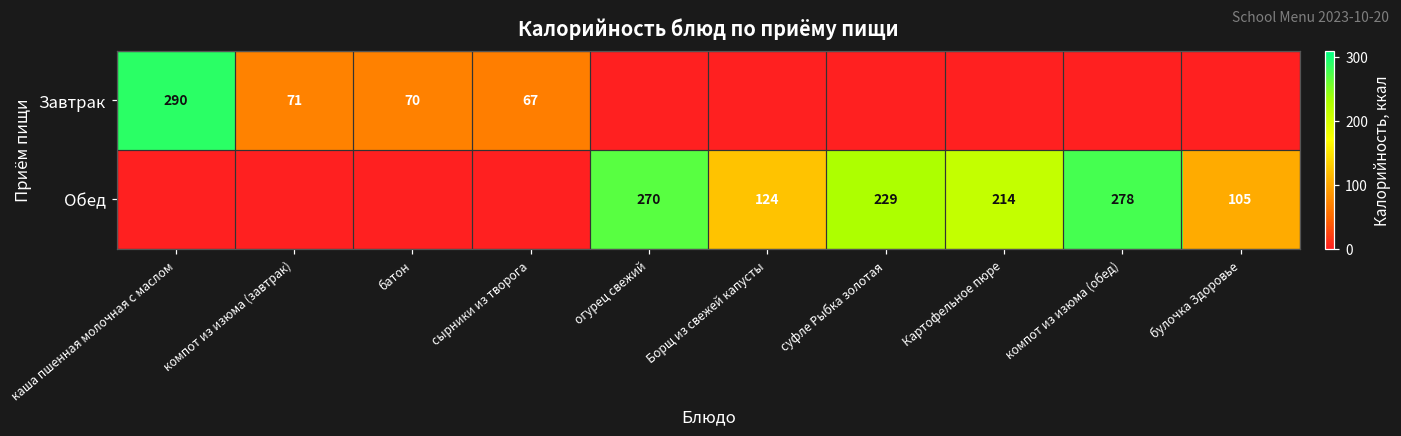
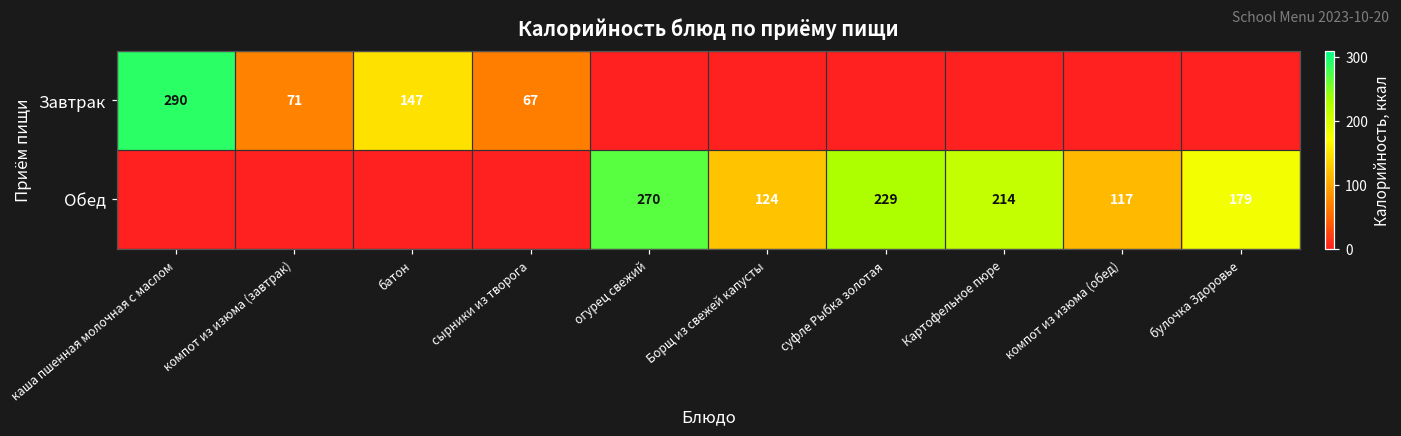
  {
    "Завтрак": {
      "каша пшенная молочная с маслом": 290,
      "компот из изюма (завтрак)": 71,
-     "батон": 70,
+     "батон": 147,
      "сырники из творога": 67
    },
    "Обед": {
      "огурец свежий": 270,
      "Борщ из свежей капусты": 124,
      "суфле Рыбка золотая": 229,
      "Картофельное пюре": 214,
-     "компот из изюма (обед)": 278,
-     "булочка Здоровье": 105
+     "компот из изюма (обед)": 117,
+     "булочка Здоровье": 179
    }
  }
